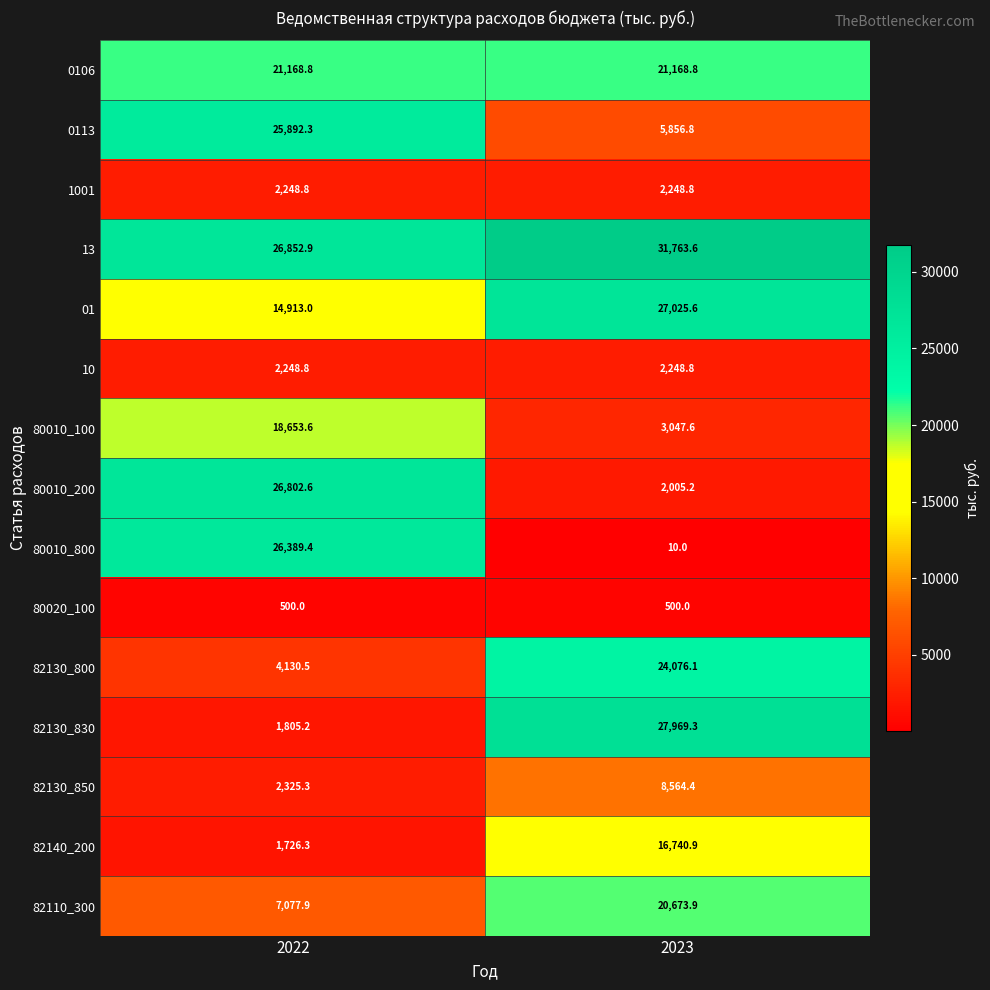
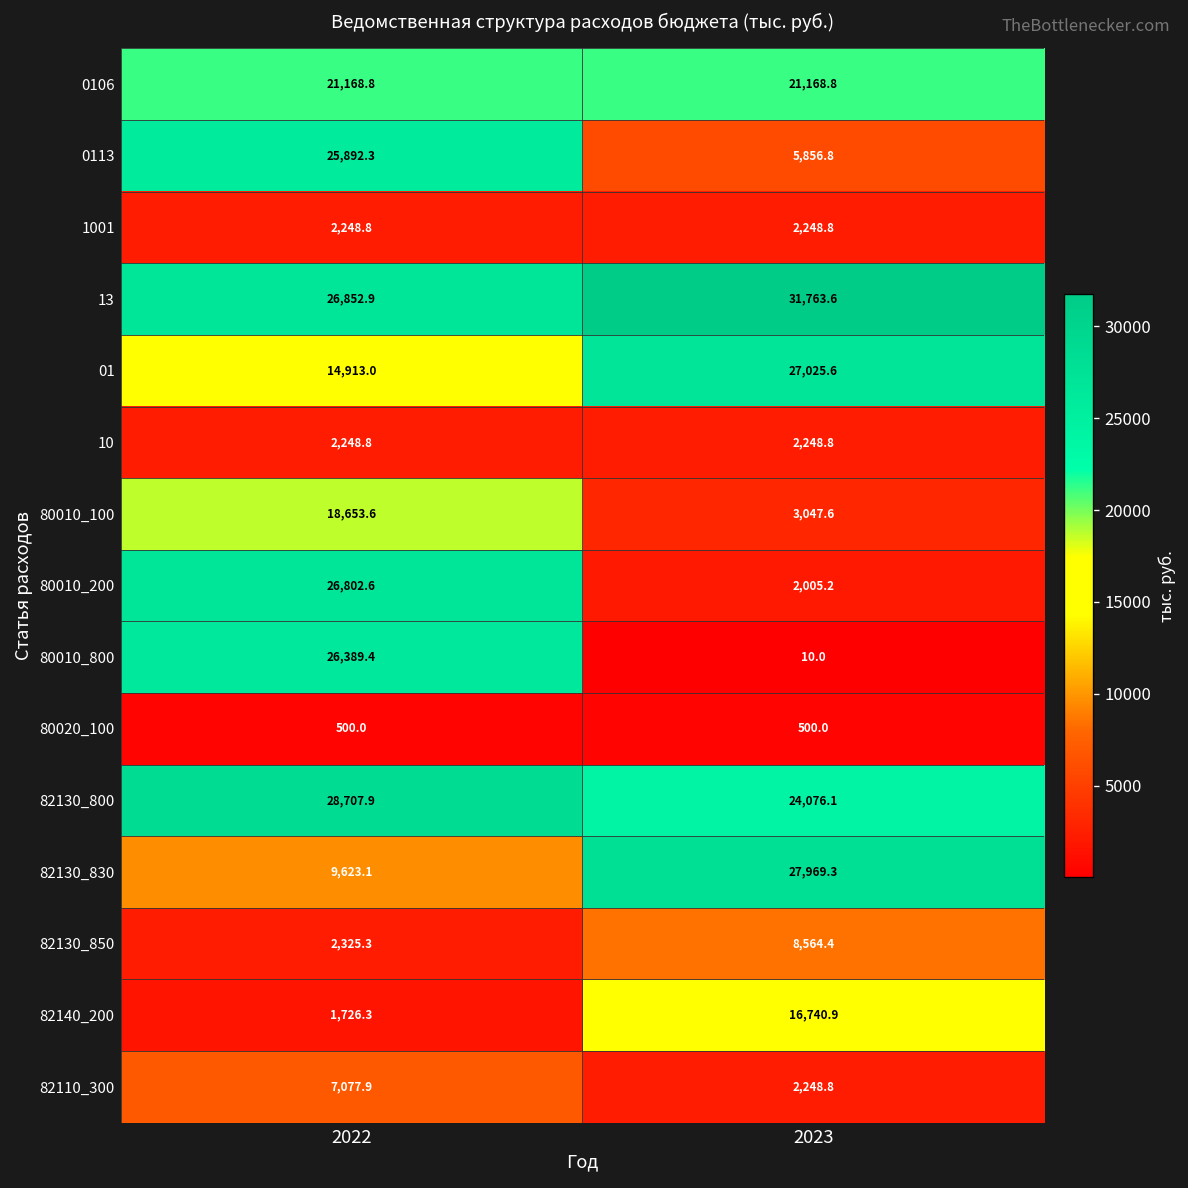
  {
    "0106": {
      "2022": "21,168.8",
      "2023": "21,168.8"
    },
    "0113": {
      "2022": "25,892.3",
      "2023": "5,856.8"
    },
    "1001": {
      "2022": "2,248.8",
      "2023": "2,248.8"
    },
    "13": {
      "2022": "26,852.9",
      "2023": "31,763.6"
    },
    "01": {
      "2022": "14,913.0",
      "2023": "27,025.6"
    },
    "10": {
      "2022": "2,248.8",
      "2023": "2,248.8"
    },
    "80010_100": {
      "2022": "18,653.6",
      "2023": "3,047.6"
    },
    "80010_200": {
      "2022": "26,802.6",
      "2023": "2,005.2"
    },
    "80010_800": {
      "2022": "26,389.4",
      "2023": "10.0"
    },
    "80020_100": {
      "2022": "500.0",
      "2023": "500.0"
    },
    "82130_800": {
-     "2022": "4,130.5",
+     "2022": "28,707.9",
      "2023": "24,076.1"
    },
    "82130_830": {
-     "2022": "1,805.2",
+     "2022": "9,623.1",
      "2023": "27,969.3"
    },
    "82130_850": {
      "2022": "2,325.3",
      "2023": "8,564.4"
    },
    "82140_200": {
      "2022": "1,726.3",
      "2023": "16,740.9"
    },
    "82110_300": {
      "2022": "7,077.9",
-     "2023": "20,673.9"
+     "2023": "2,248.8"
    }
  }
